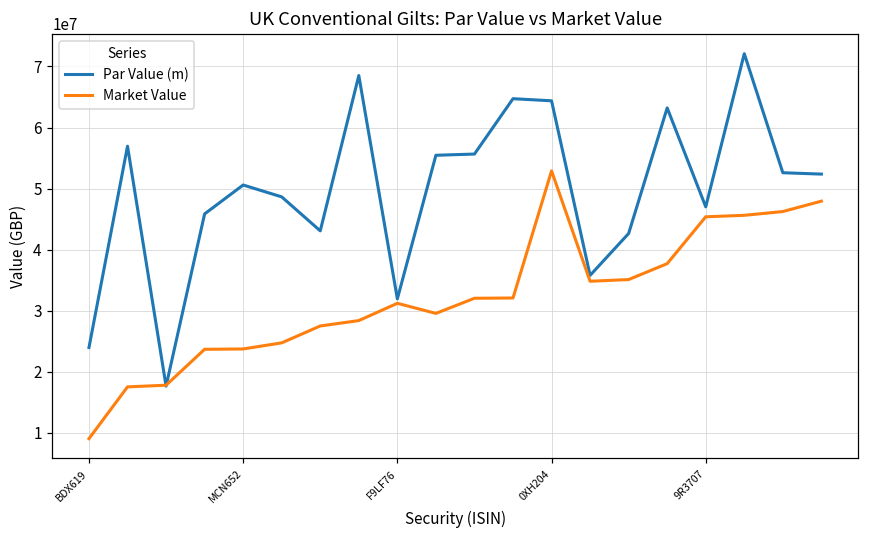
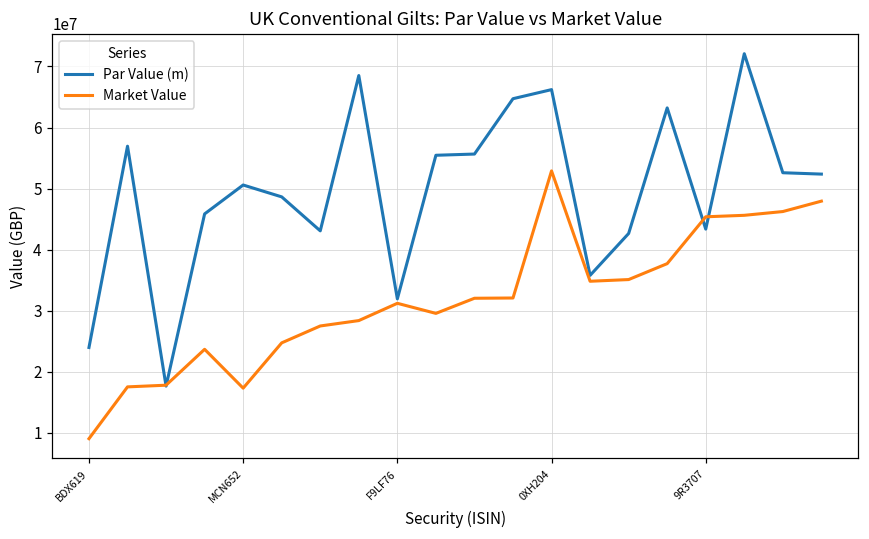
  {
    "Par Value (m)": {
      "BDX619": 24000000,
      "MCN652": 51000000,
      "F9LF76": 32000000,
-     "0XH204": 64000000,
-     "9R3707": 47000000
+     "0XH204": 66000000,
+     "9R3707": 43000000
    },
    "Market Value": {
      "BDX619": 9000000,
-     "MCN652": 24000000,
+     "MCN652": 17000000,
      "F9LF76": 31000000,
      "0XH204": 53000000,
      "9R3707": 45000000
    }
  }
